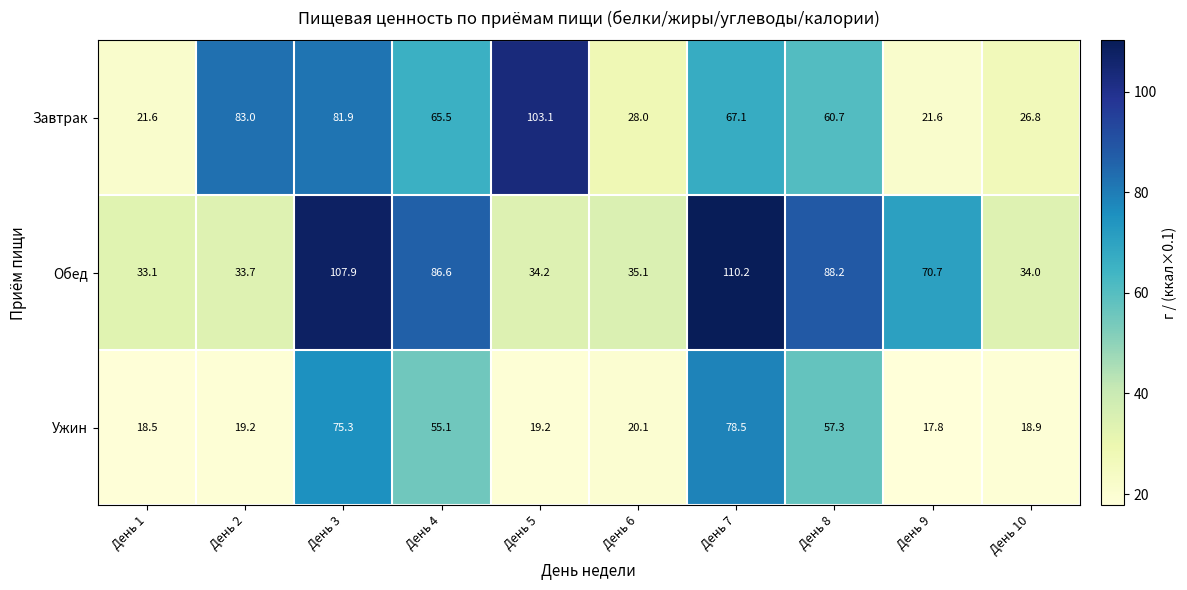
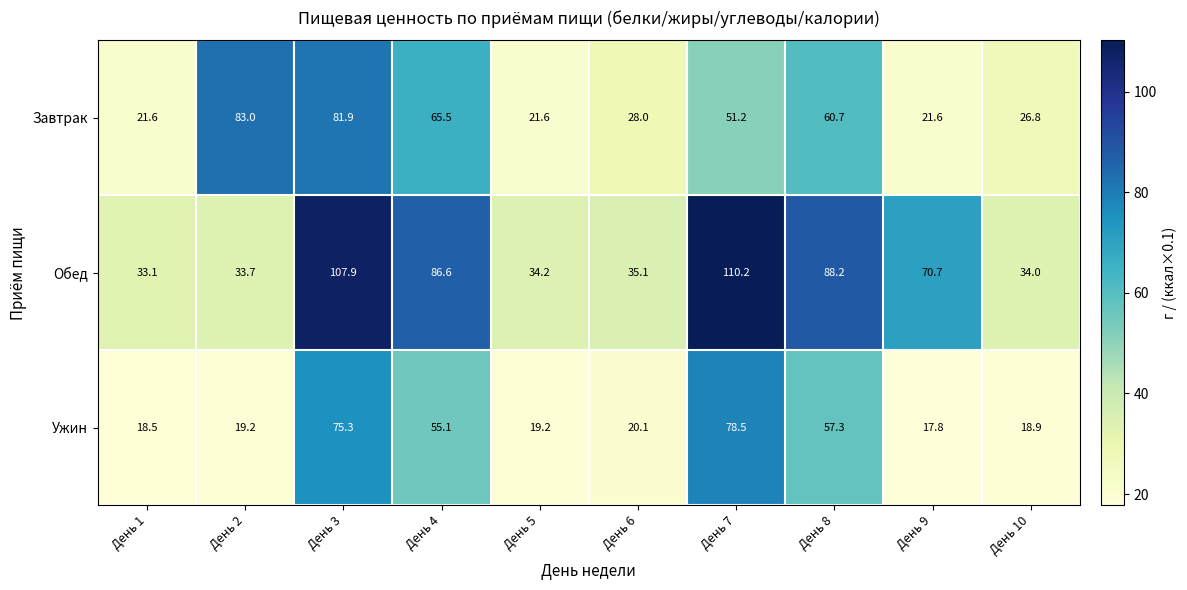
  {
    "Завтрак": {
      "День 1": 21.6,
      "День 2": 83.0,
      "День 3": 81.9,
      "День 4": 65.5,
-     "День 5": 103.1,
+     "День 5": 21.6,
      "День 6": 28.0,
-     "День 7": 67.1,
+     "День 7": 51.2,
      "День 8": 60.7,
      "День 9": 21.6,
      "День 10": 26.8
    },
    "Обед": {
      "День 1": 33.1,
      "День 2": 33.7,
      "День 3": 107.9,
      "День 4": 86.6,
      "День 5": 34.2,
      "День 6": 35.1,
      "День 7": 110.2,
      "День 8": 88.2,
      "День 9": 70.7,
      "День 10": 34.0
    },
    "Ужин": {
      "День 1": 18.5,
      "День 2": 19.2,
      "День 3": 75.3,
      "День 4": 55.1,
      "День 5": 19.2,
      "День 6": 20.1,
      "День 7": 78.5,
      "День 8": 57.3,
      "День 9": 17.8,
      "День 10": 18.9
    }
  }
